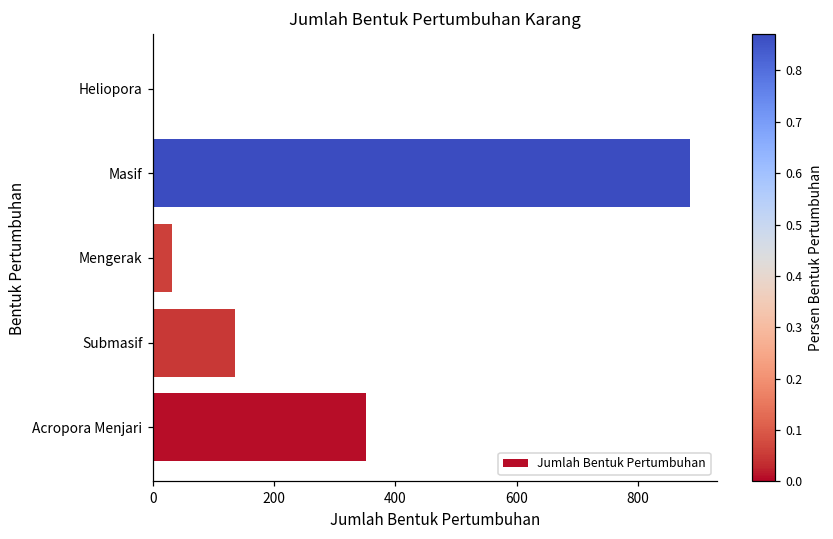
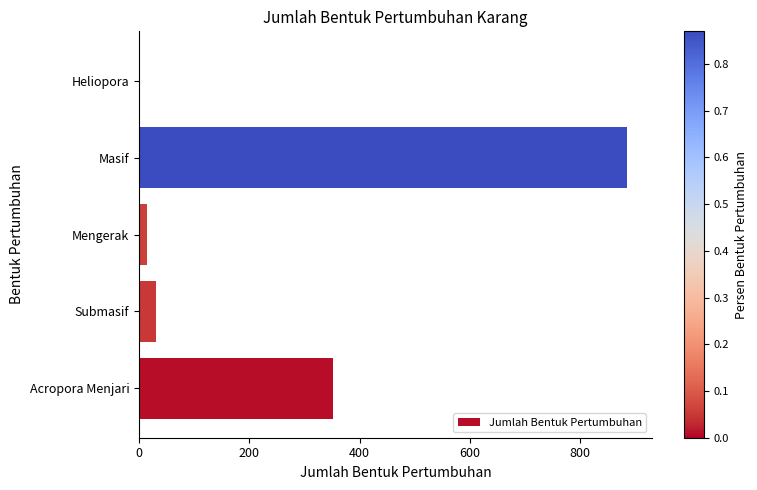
  {
    "Masif": 890,
-   "Mengerak": 30,
-   "Submasif": 140,
+   "Mengerak": 20,
+   "Submasif": 30,
    "Acropora Menjari": 350
  }
